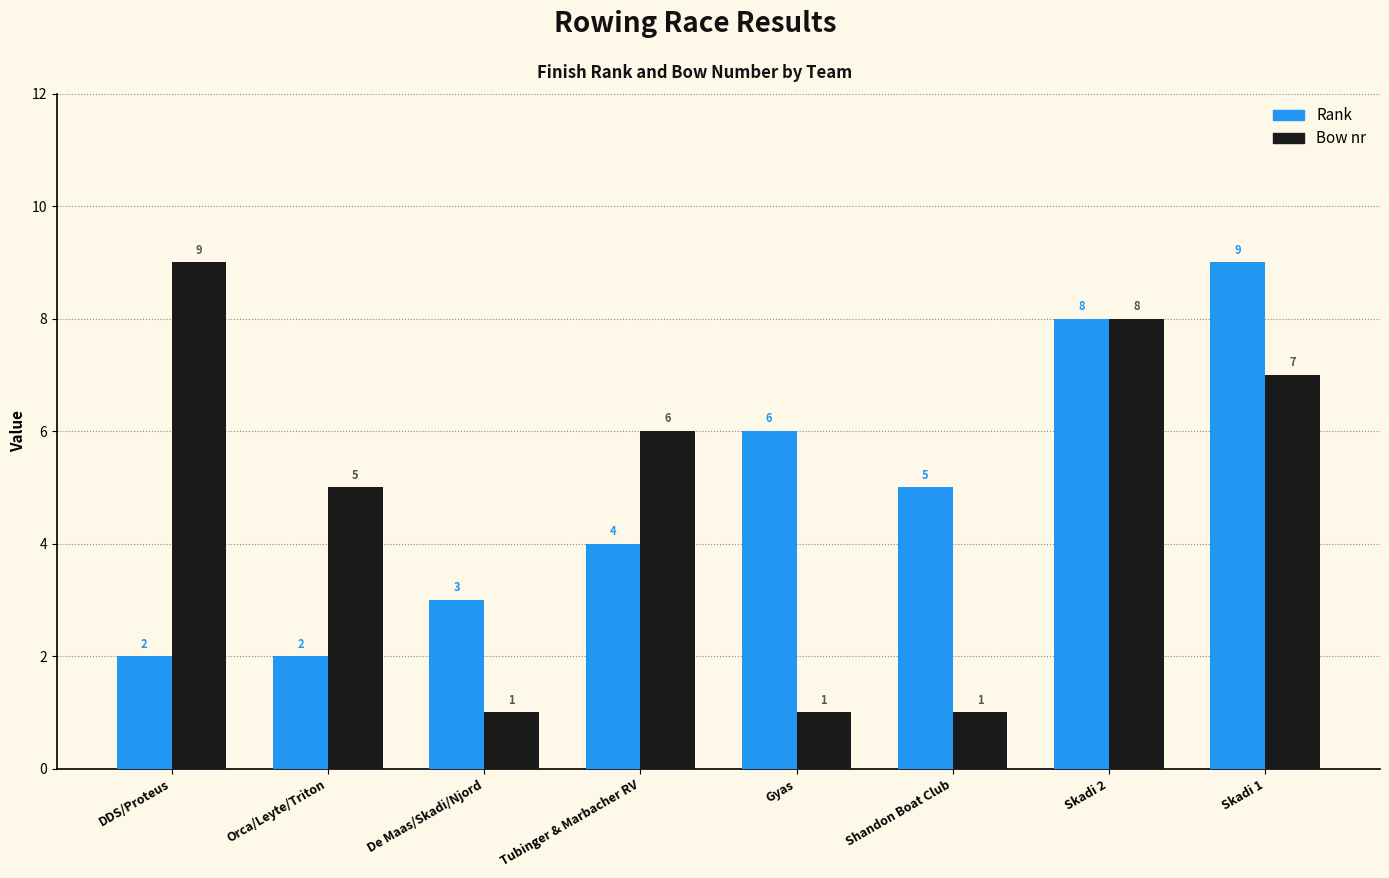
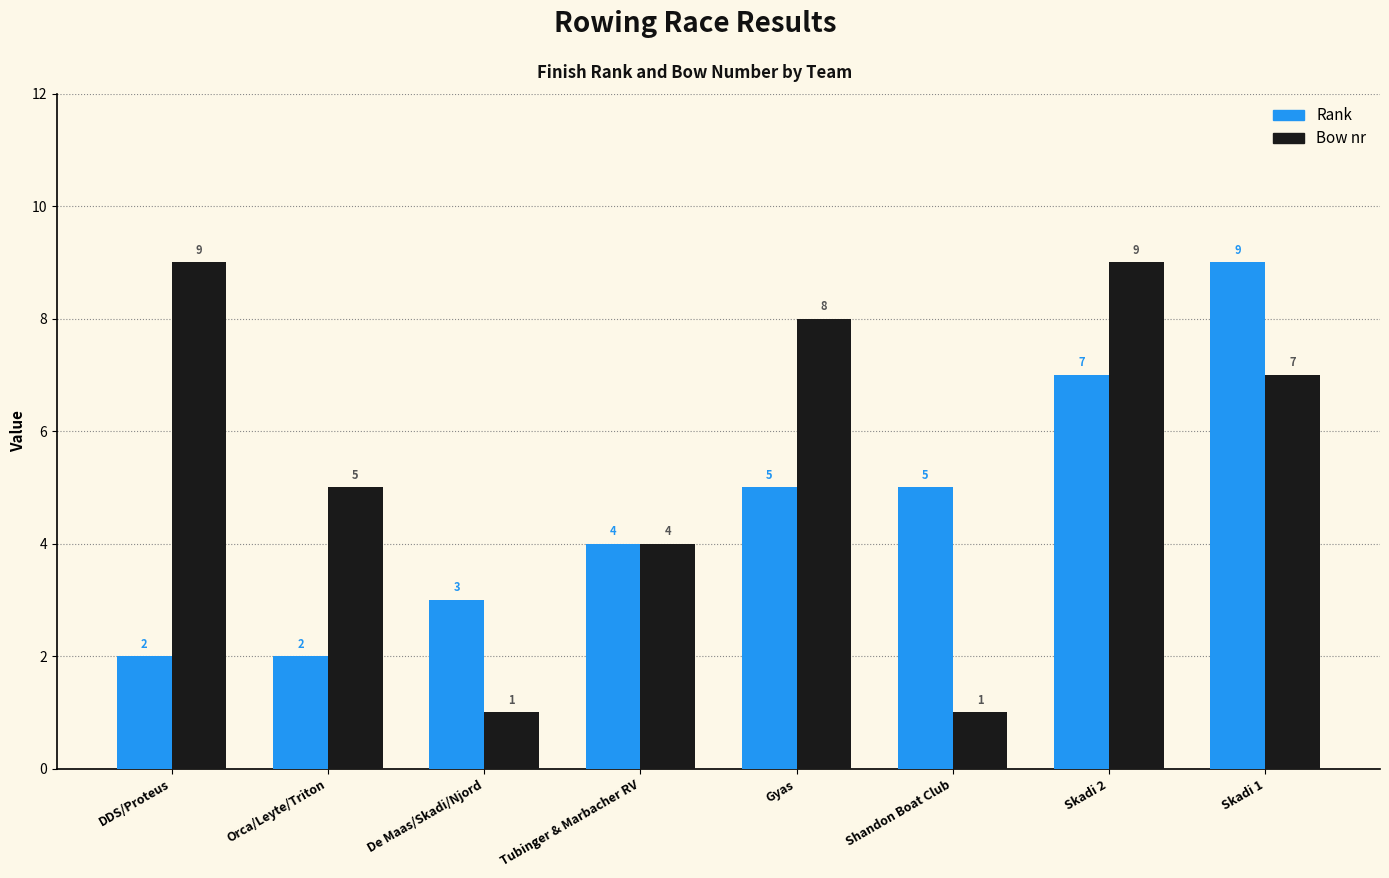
  {
    "Rank": {
      "DDS/Proteus": 2,
      "Orca/Leyte/Triton": 2,
      "De Maas/Skadi/Njord": 3,
      "Tubinger & Marbacher RV": 4,
-     "Gyas": 6,
+     "Gyas": 5,
      "Shandon Boat Club": 5,
-     "Skadi 2": 8,
+     "Skadi 2": 7,
      "Skadi 1": 9
    },
    "Bow nr": {
      "DDS/Proteus": 9,
      "Orca/Leyte/Triton": 5,
      "De Maas/Skadi/Njord": 1,
-     "Tubinger & Marbacher RV": 6,
-     "Gyas": 1,
+     "Tubinger & Marbacher RV": 4,
+     "Gyas": 8,
      "Shandon Boat Club": 1,
-     "Skadi 2": 8,
+     "Skadi 2": 9,
      "Skadi 1": 7
    }
  }
